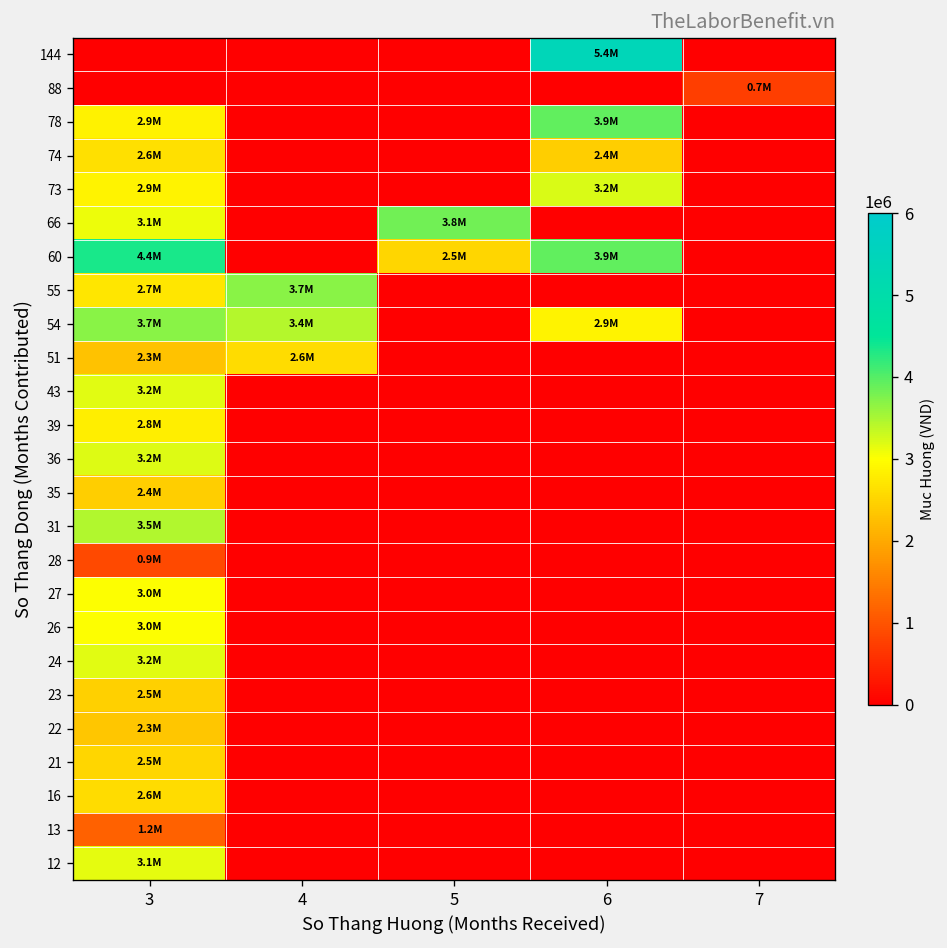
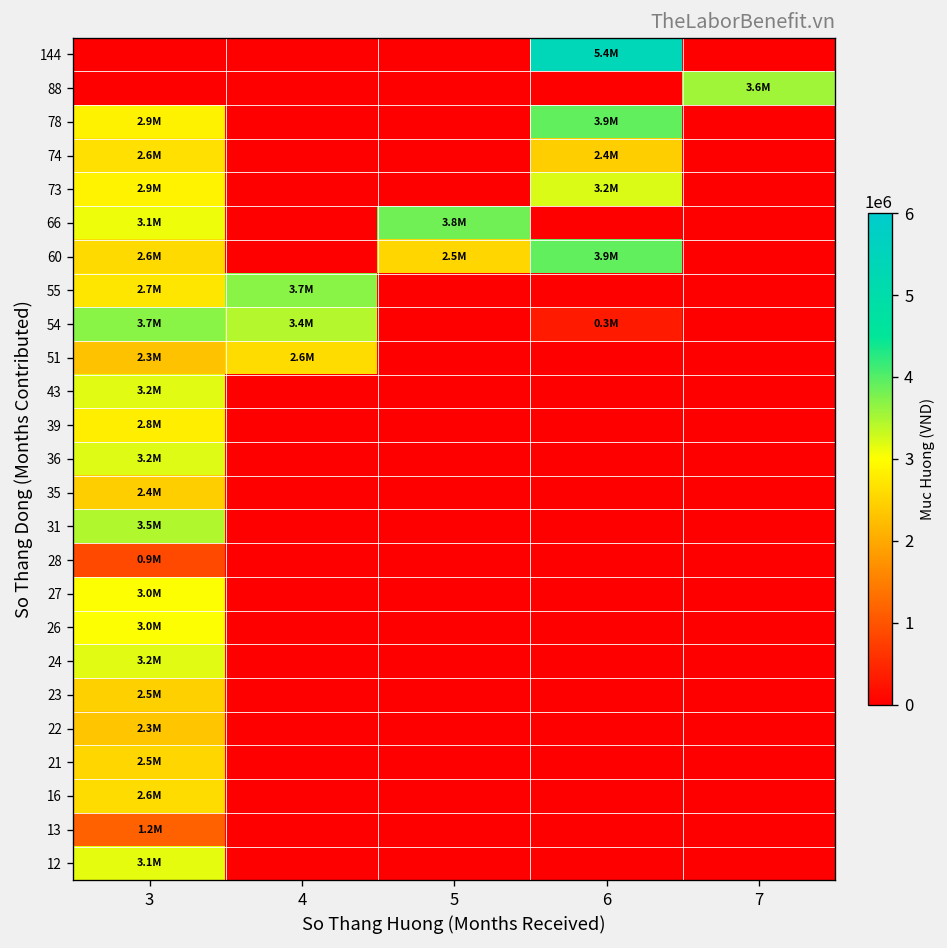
  {
    "144": {
      "6": "5.4M"
    },
    "88": {
-     "7": "0.7M"
+     "7": "3.6M"
    },
    "78": {
      "3": "2.9M",
      "6": "3.9M"
    },
    "74": {
      "3": "2.6M",
      "6": "2.4M"
    },
    "73": {
      "3": "2.9M",
      "6": "3.2M"
    },
    "66": {
      "3": "3.1M",
      "5": "3.8M"
    },
    "60": {
-     "3": "4.4M",
+     "3": "2.6M",
      "5": "2.5M",
      "6": "3.9M"
    },
    "55": {
      "3": "2.7M",
      "4": "3.7M"
    },
    "54": {
      "3": "3.7M",
      "4": "3.4M",
-     "6": "2.9M"
+     "6": "0.3M"
    },
    "51": {
      "3": "2.3M",
      "4": "2.6M"
    },
    "43": {
      "3": "3.2M"
    },
    "39": {
      "3": "2.8M"
    },
    "36": {
      "3": "3.2M"
    },
    "35": {
      "3": "2.4M"
    },
    "31": {
      "3": "3.5M"
    },
    "28": {
      "3": "0.9M"
    },
    "27": {
      "3": "3.0M"
    },
    "26": {
      "3": "3.0M"
    },
    "24": {
      "3": "3.2M"
    },
    "23": {
      "3": "2.5M"
    },
    "22": {
      "3": "2.3M"
    },
    "21": {
      "3": "2.5M"
    },
    "16": {
      "3": "2.6M"
    },
    "13": {
      "3": "1.2M"
    },
    "12": {
      "3": "3.1M"
    }
  }
